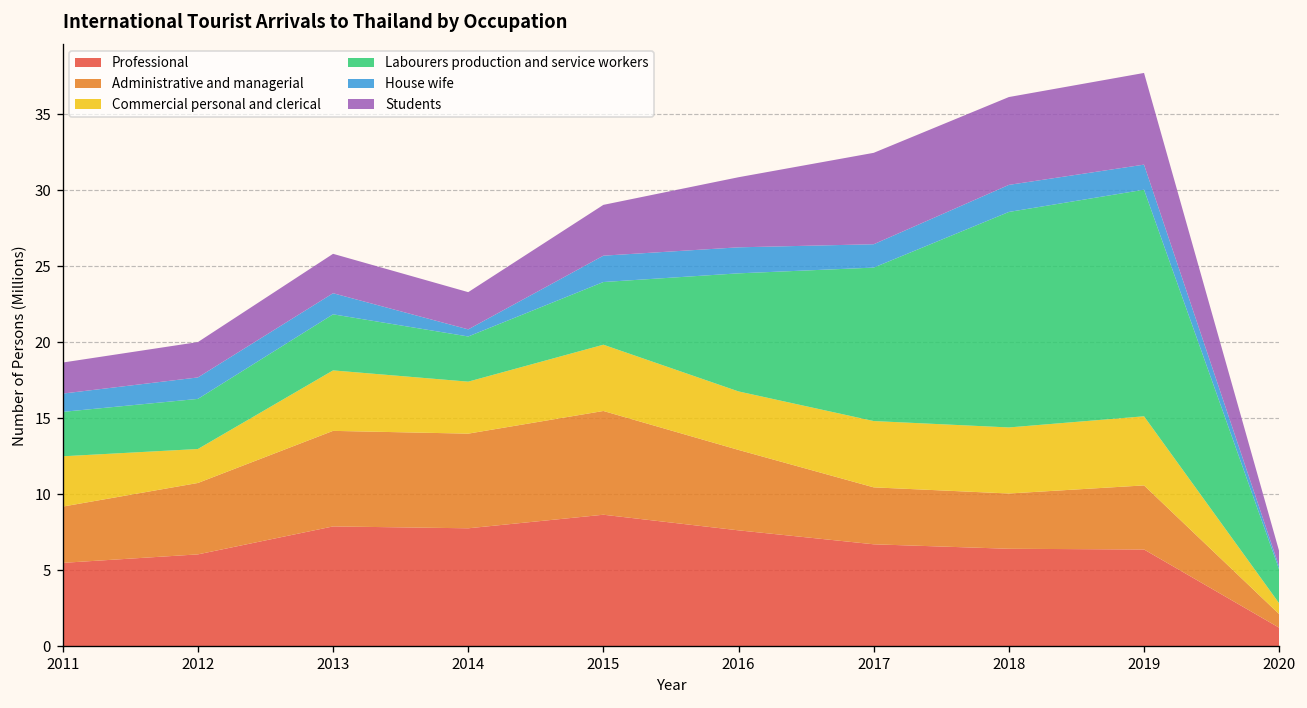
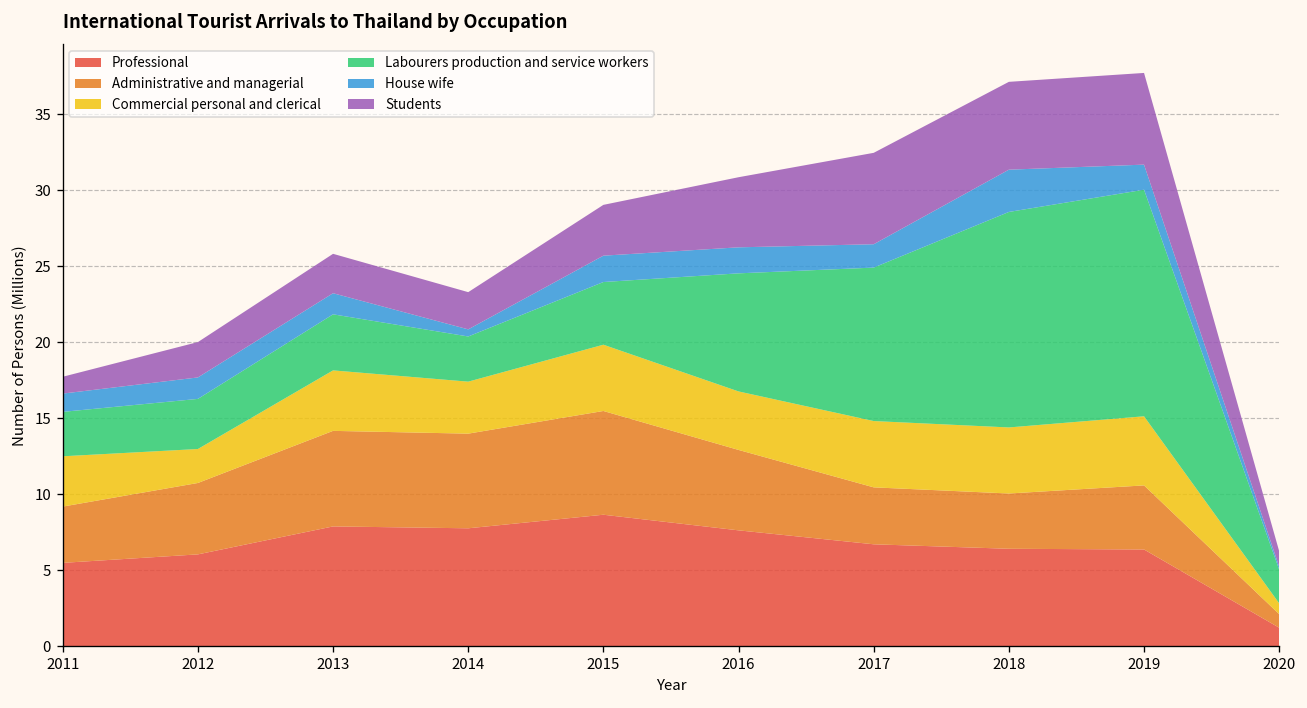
  {
    "Commercial personal and clerical": {
      "2011": 3.3,
      "2012": 2.2,
      "2013": 4.0,
      "2014": 3.4,
      "2015": 4.4,
      "2016": 3.8,
      "2017": 4.4,
      "2018": 4.3,
      "2019": 4.5,
      "2020": 0.7
    },
    "Labourers production and service workers": {
      "2011": 2.9,
      "2012": 3.3,
      "2013": 3.7,
      "2014": 3.0,
      "2015": 4.1,
      "2016": 7.8,
      "2017": 10.1,
      "2018": 14.2,
      "2019": 14.9
    },
    "House wife": {
      "2011": 1.2,
      "2012": 1.4,
      "2013": 1.4,
      "2014": 0.5,
      "2015": 1.7,
      "2016": 1.7,
      "2017": 1.5,
-     "2018": 1.8,
+     "2018": 2.8,
      "2019": 1.6
    },
    "Students": {
-     "2011": 2.0,
+     "2011": 1.1,
      "2012": 2.3,
      "2013": 2.6,
      "2014": 2.4,
      "2015": 3.3,
      "2016": 4.6,
      "2017": 6.0,
      "2018": 5.8,
      "2019": 6.0,
      "2020": 1.0
    }
  }
